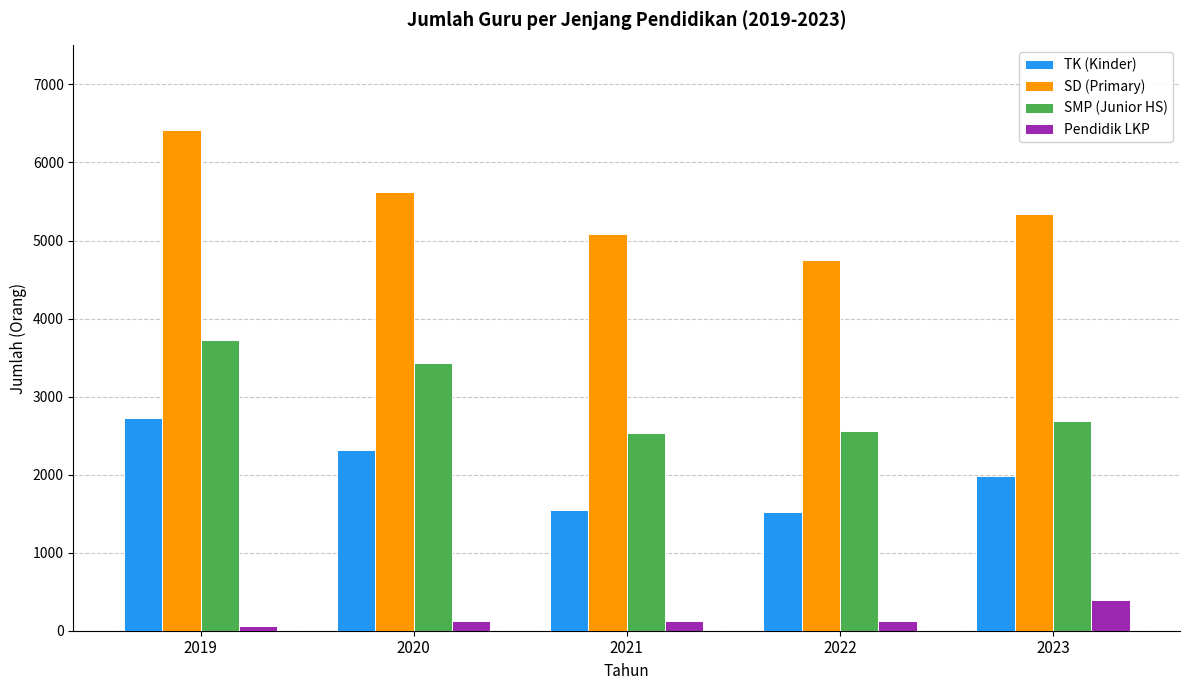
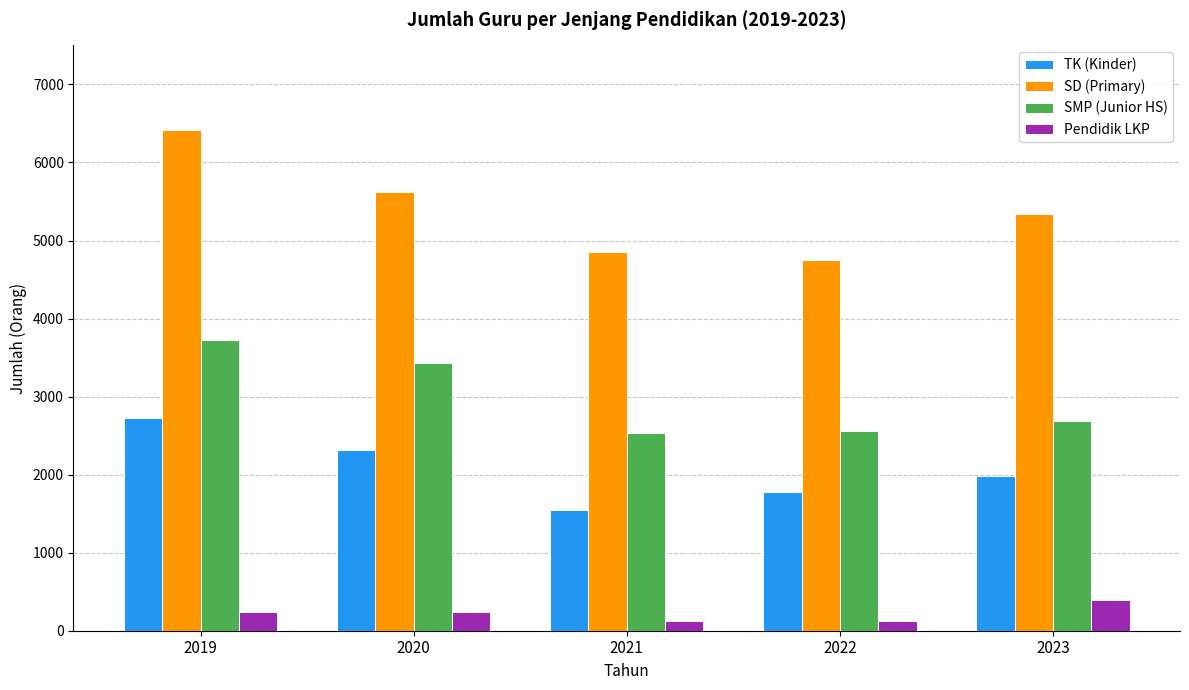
  {
    "TK (Kinder)": {
      "2019": 2700,
      "2020": 2300,
      "2021": 1500,
-     "2022": 1500,
+     "2022": 1800,
      "2023": 2000
    },
    "SD (Primary)": {
      "2019": 6400,
      "2020": 5600,
-     "2021": 5100,
+     "2021": 4900,
      "2022": 4800,
      "2023": 5300
    },
    "SMP (Junior HS)": {
      "2019": 3700,
      "2020": 3400,
      "2021": 2500,
      "2022": 2600,
      "2023": 2700
    },
    "Pendidik LKP": {
-     "2019": 100,
-     "2020": 100,
+     "2019": 200,
+     "2020": 200,
      "2021": 100,
      "2022": 100,
      "2023": 400
    }
  }
